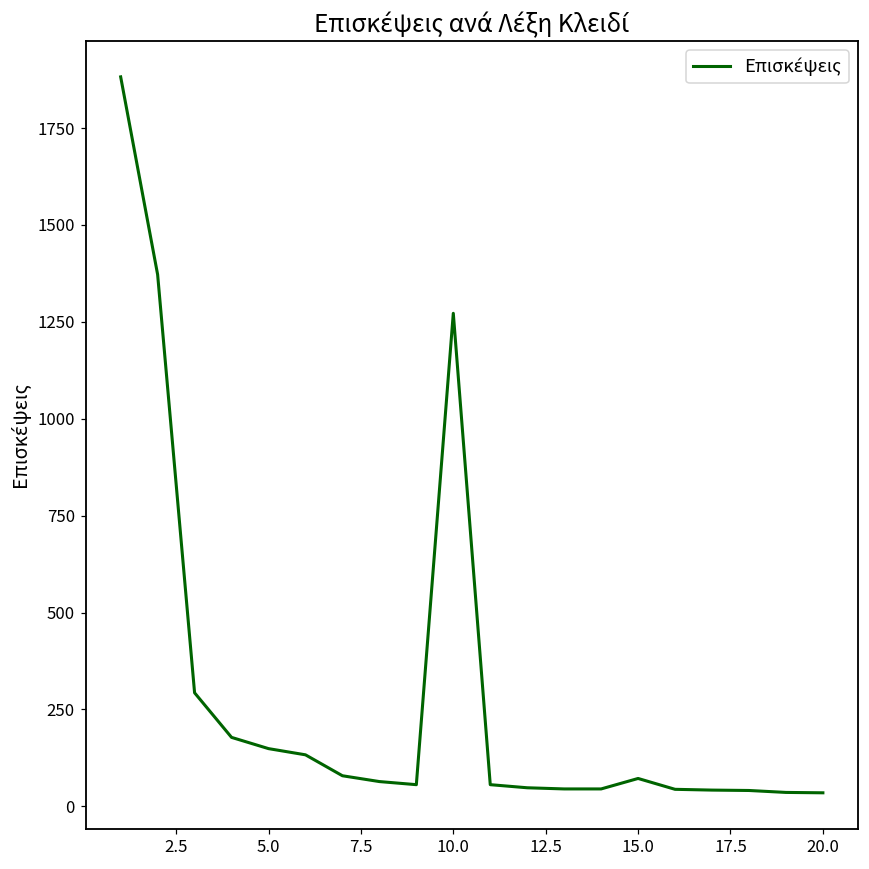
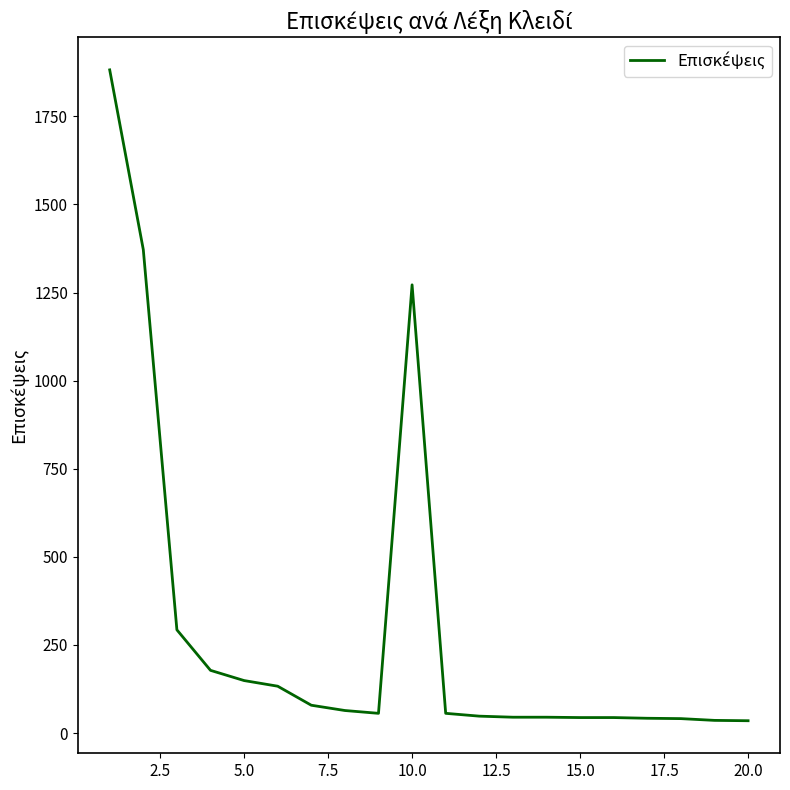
  {
    "5.0": 150,
    "10.0": 1270,
-   "15.0": 70,
+   "15.0": 40,
    "20.0": 40
  }
